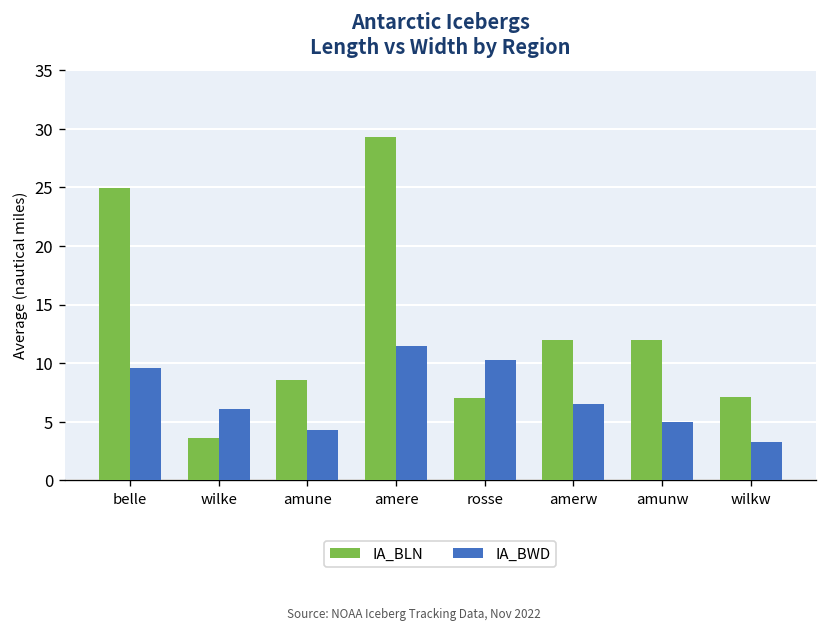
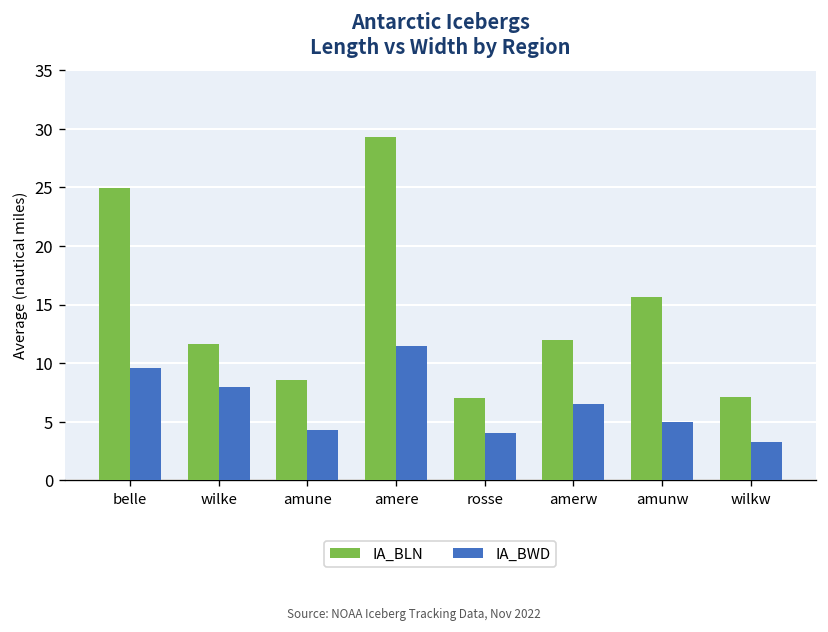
  {
    "IA_BLN": {
      "belle": 25,
-     "wilke": 4,
+     "wilke": 12,
      "amune": 9,
      "amere": 29,
      "rosse": 7,
      "amerw": 12,
-     "amunw": 12,
+     "amunw": 16,
      "wilkw": 7
    },
    "IA_BWD": {
      "belle": 10,
-     "wilke": 6,
+     "wilke": 8,
      "amune": 4,
      "amere": 12,
-     "rosse": 10,
+     "rosse": 4,
      "amerw": 7,
      "amunw": 5,
      "wilkw": 3
    }
  }
